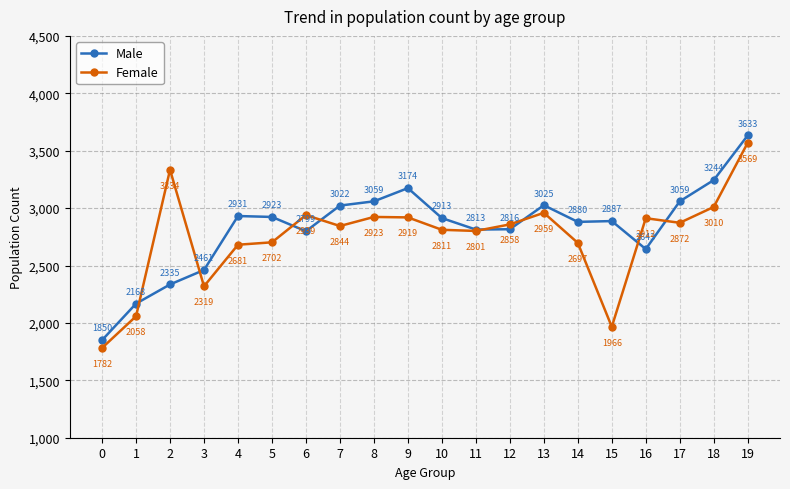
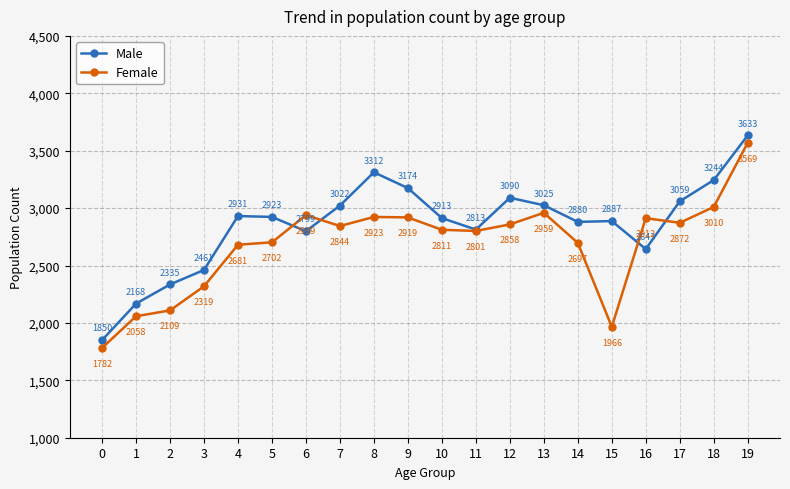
  {
    "Male": {
      "0": 1850,
      "1": 2168,
      "2": 2335,
      "3": 2461,
      "4": 2931,
      "5": 2923,
      "7": 3022,
-     "8": 3059,
+     "8": 3312,
      "9": 3174,
      "10": 2913,
-     "12": 2816,
+     "12": 3090,
      "13": 3025,
      "14": 2880,
      "15": 2887,
      "17": 3059,
      "18": 3244,
      "19": 3633
    },
    "Female": {
      "0": 1782,
      "1": 2058,
-     "2": 3334,
+     "2": 2109,
      "3": 2319,
      "4": 2681,
      "5": 2702,
      "7": 2844,
      "8": 2923,
      "9": 2919,
      "10": 2811,
      "12": 2858,
      "13": 2959,
      "14": 2697,
      "15": 1966,
      "17": 2872,
      "18": 3010,
      "19": 3569
    }
  }
